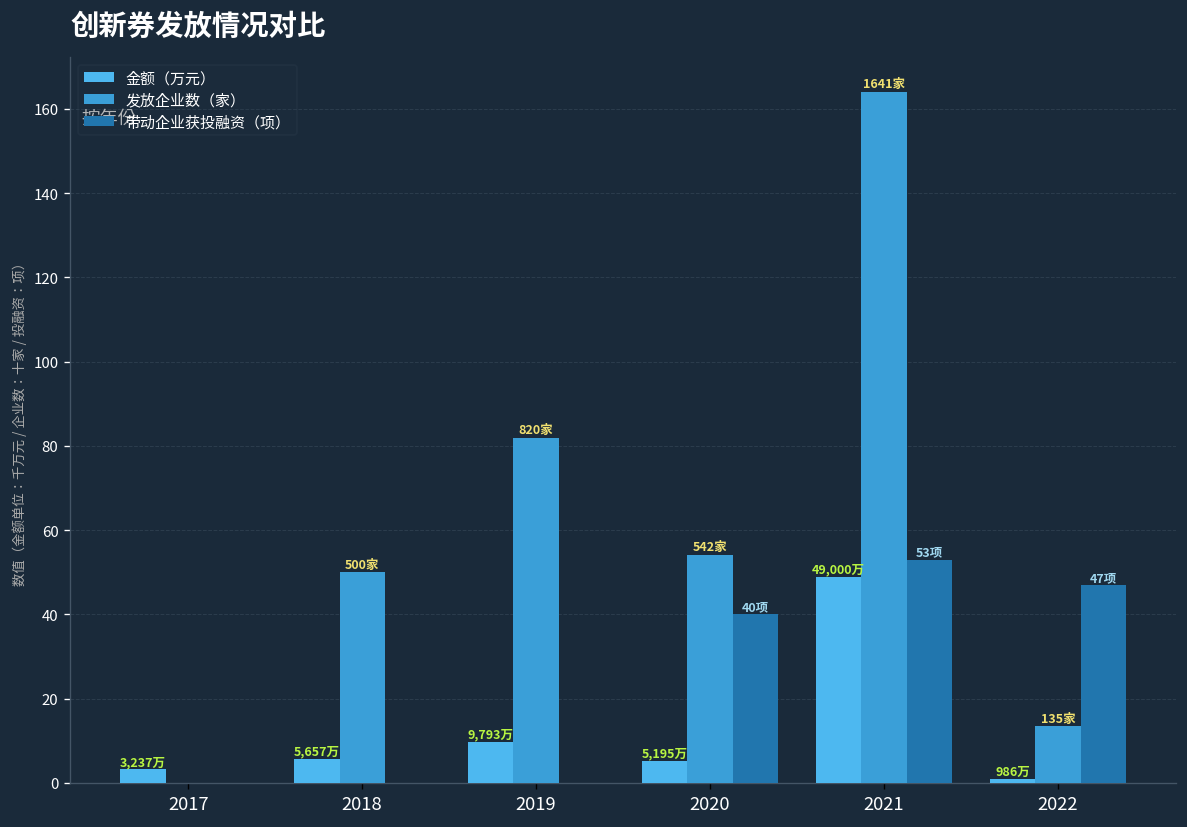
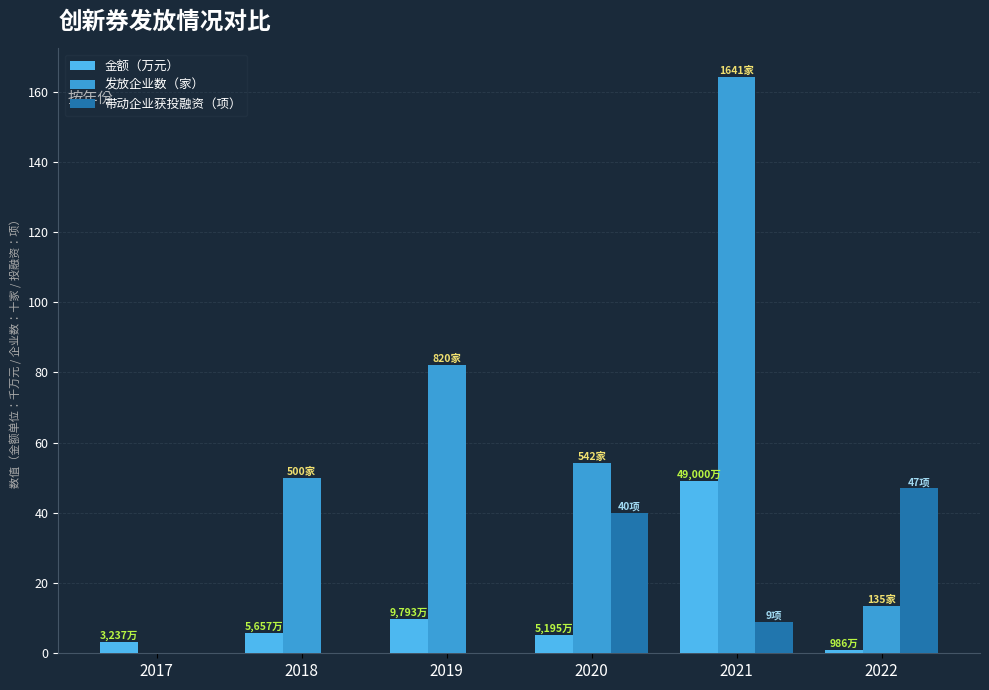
  {
    "带动企业获投融资（项）": {
      "2020": "40项",
-     "2021": "53项",
+     "2021": "9项",
      "2022": "47项"
    }
  }
